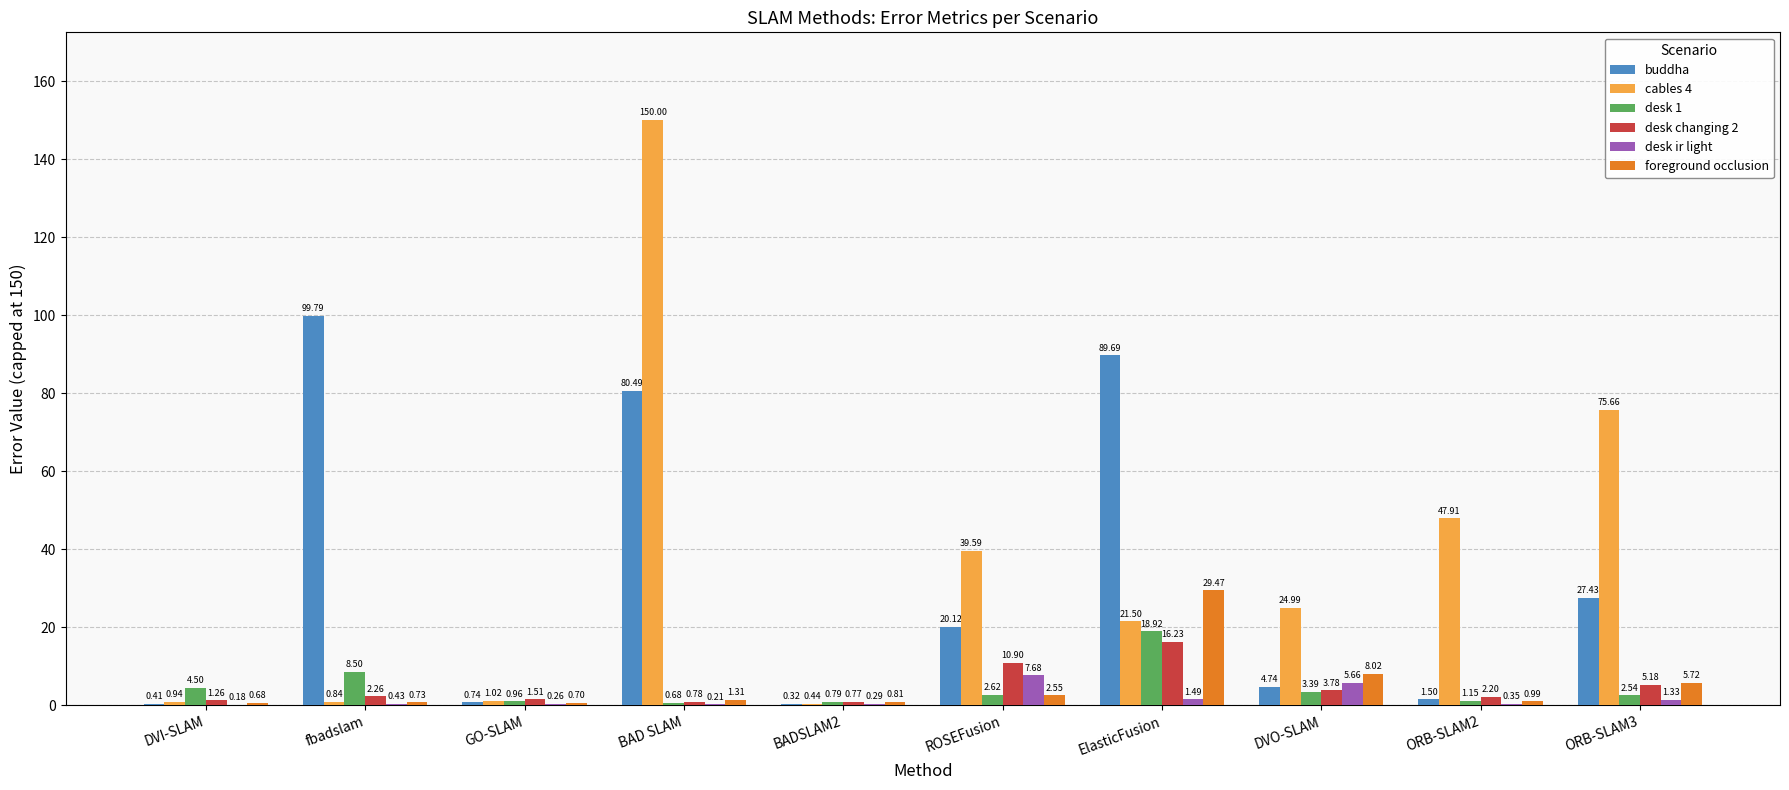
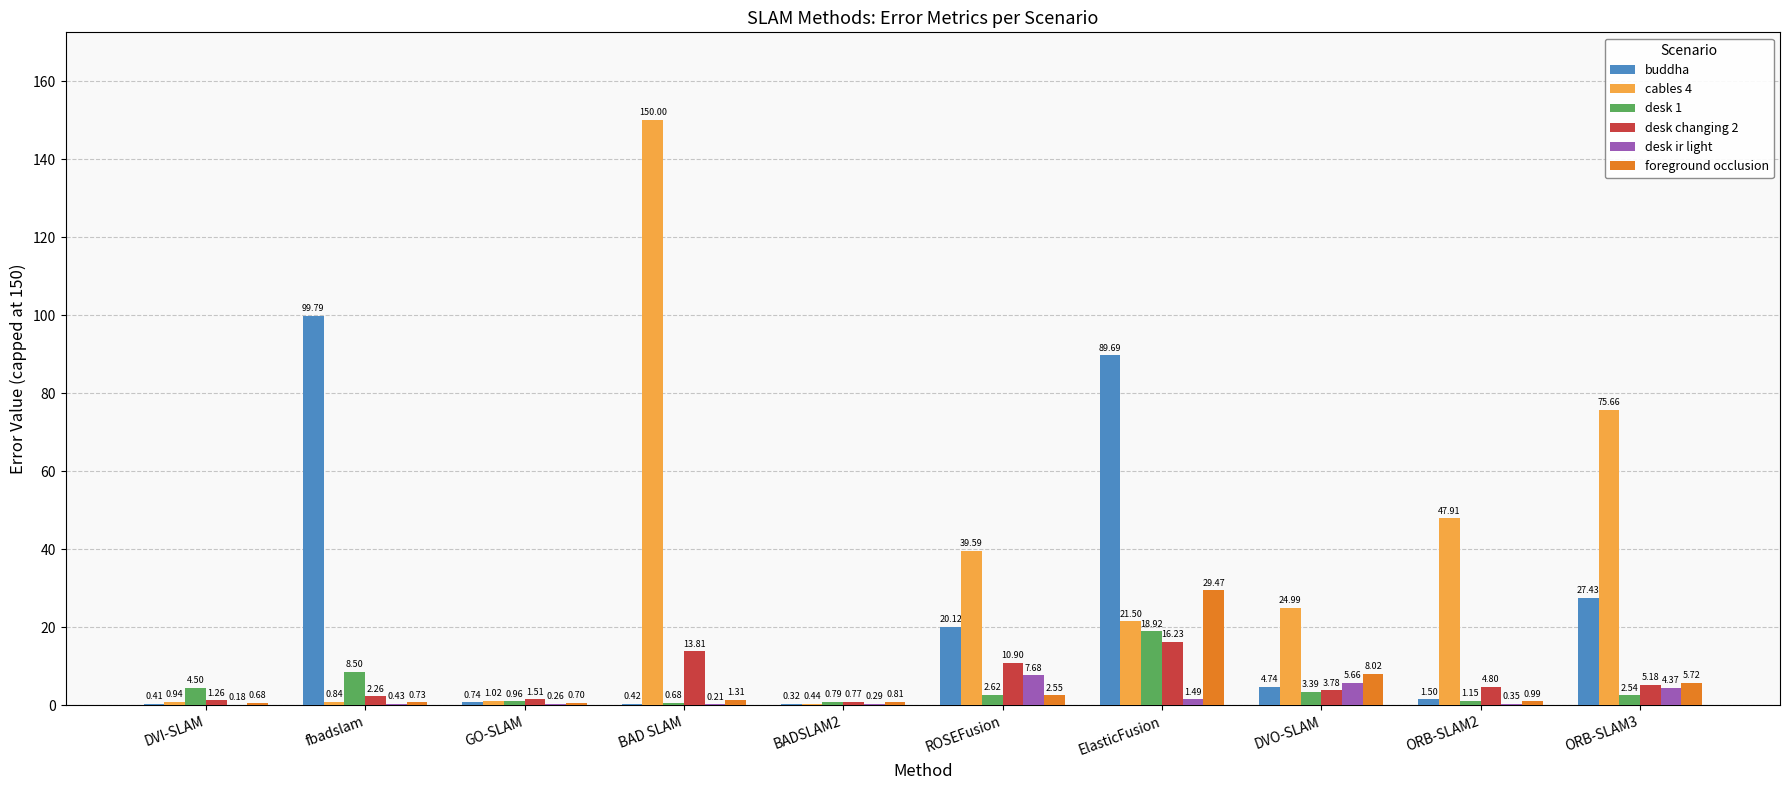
  {
    "buddha": {
      "DVI-SLAM": 0.41,
      "fbadslam": 99.79,
      "GO-SLAM": 0.74,
-     "BAD SLAM": 80.49,
+     "BAD SLAM": 0.42,
      "BADSLAM2": 0.32,
      "ROSEFusion": 20.12,
      "ElasticFusion": 89.69,
      "DVO-SLAM": 4.74,
      "ORB-SLAM2": 1.50,
      "ORB-SLAM3": 27.43
    },
    "desk 1": {
      "DVI-SLAM": 4.50,
      "fbadslam": 8.50,
      "GO-SLAM": 0.96,
      "BAD SLAM": 0.68,
      "BADSLAM2": 0.79,
      "ROSEFusion": 2.62,
      "ElasticFusion": 18.92,
      "DVO-SLAM": 3.39,
      "ORB-SLAM2": 1.15,
      "ORB-SLAM3": 2.54
    },
    "desk changing 2": {
      "DVI-SLAM": 1.26,
      "fbadslam": 2.26,
      "GO-SLAM": 1.51,
-     "BAD SLAM": 0.78,
+     "BAD SLAM": 13.81,
      "BADSLAM2": 0.77,
      "ROSEFusion": 10.90,
      "ElasticFusion": 16.23,
      "DVO-SLAM": 3.78,
-     "ORB-SLAM2": 2.20,
+     "ORB-SLAM2": 4.80,
      "ORB-SLAM3": 5.18
    },
    "desk ir light": {
      "DVI-SLAM": 0.18,
      "fbadslam": 0.43,
      "GO-SLAM": 0.26,
      "BAD SLAM": 0.21,
      "BADSLAM2": 0.29,
      "ROSEFusion": 7.68,
      "ElasticFusion": 1.49,
      "DVO-SLAM": 5.66,
      "ORB-SLAM2": 0.35,
-     "ORB-SLAM3": 1.33
+     "ORB-SLAM3": 4.37
    }
  }
